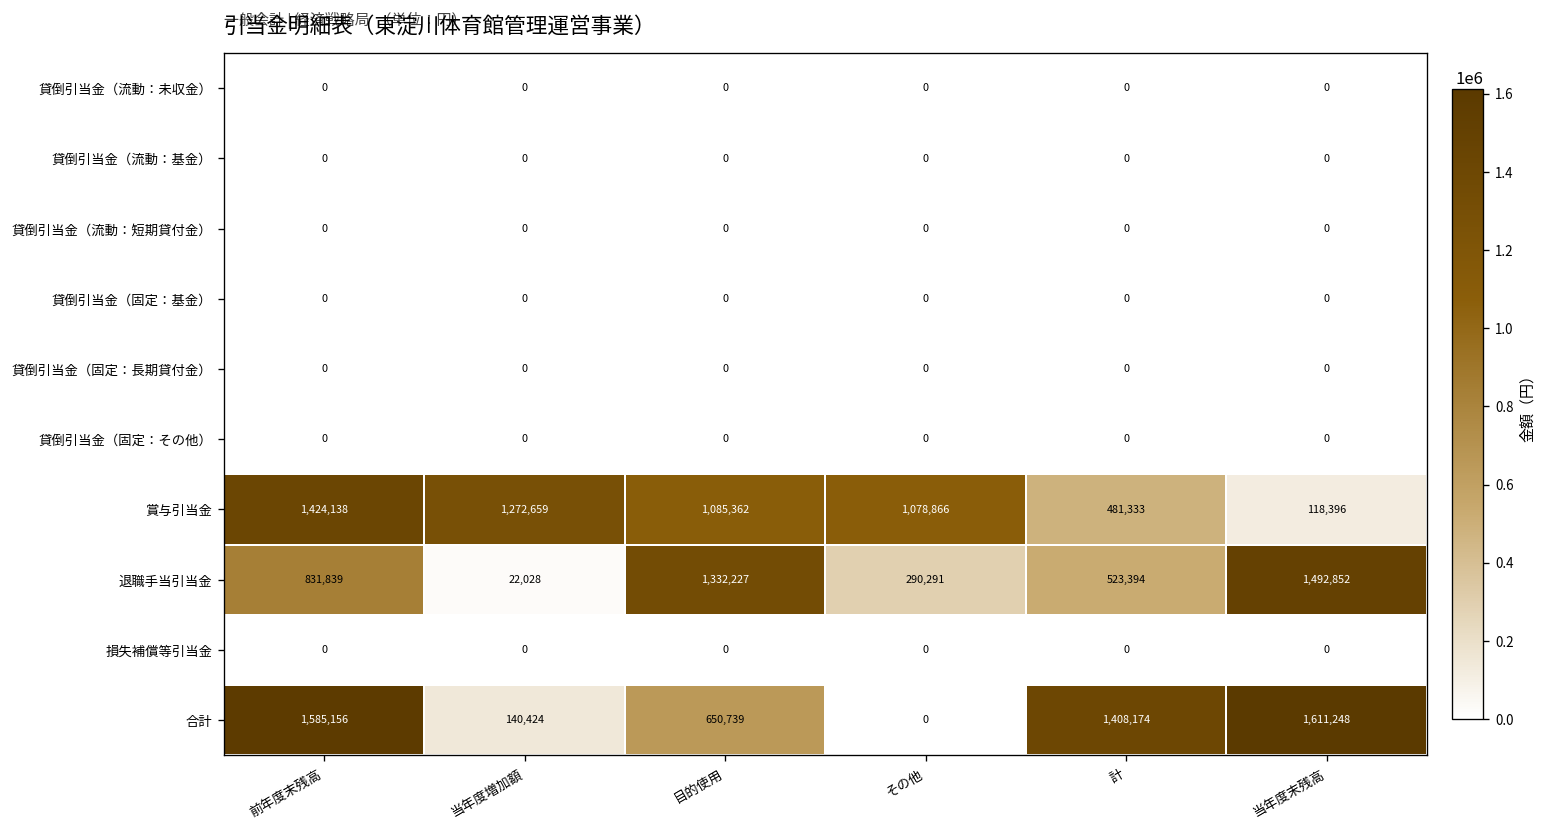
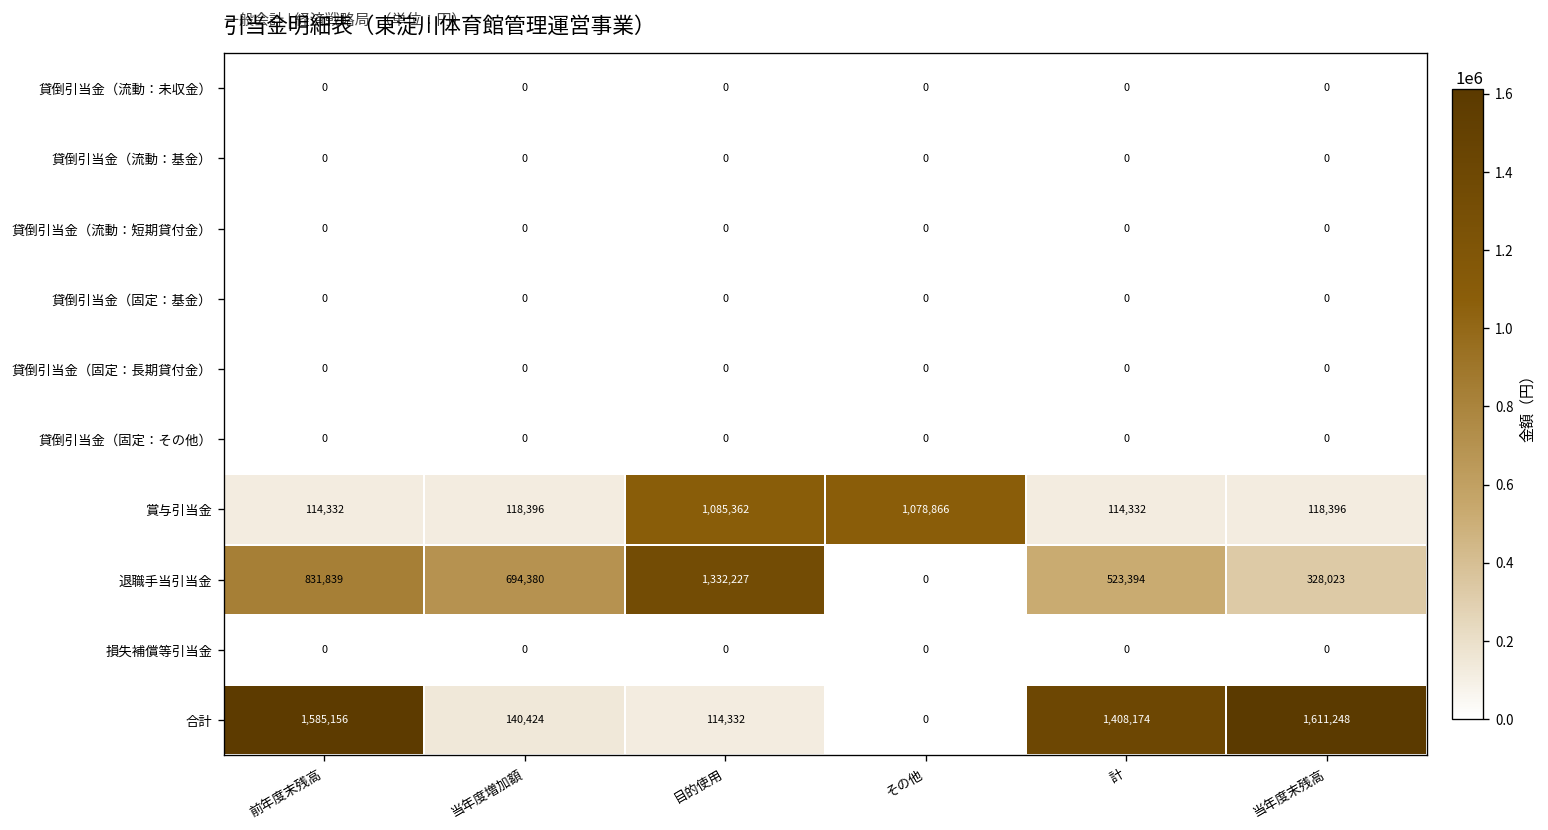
  {
    "貸倒引当金（流動：未収金）": {
      "前年度末残高": "0",
      "当年度増加額": "0",
      "目的使用": "0",
      "その他": "0",
      "計": "0",
      "当年度末残高": "0"
    },
    "貸倒引当金（流動：基金）": {
      "前年度末残高": "0",
      "当年度増加額": "0",
      "目的使用": "0",
      "その他": "0",
      "計": "0",
      "当年度末残高": "0"
    },
    "貸倒引当金（流動：短期貸付金）": {
      "前年度末残高": "0",
      "当年度増加額": "0",
      "目的使用": "0",
      "その他": "0",
      "計": "0",
      "当年度末残高": "0"
    },
    "貸倒引当金（固定：基金）": {
      "前年度末残高": "0",
      "当年度増加額": "0",
      "目的使用": "0",
      "その他": "0",
      "計": "0",
      "当年度末残高": "0"
    },
    "貸倒引当金（固定：長期貸付金）": {
      "前年度末残高": "0",
      "当年度増加額": "0",
      "目的使用": "0",
      "その他": "0",
      "計": "0",
      "当年度末残高": "0"
    },
    "貸倒引当金（固定：その他）": {
      "前年度末残高": "0",
      "当年度増加額": "0",
      "目的使用": "0",
      "その他": "0",
      "計": "0",
      "当年度末残高": "0"
    },
    "賞与引当金": {
-     "前年度末残高": "1,424,138",
-     "当年度増加額": "1,272,659",
+     "前年度末残高": "114,332",
+     "当年度増加額": "118,396",
      "目的使用": "1,085,362",
      "その他": "1,078,866",
-     "計": "481,333",
+     "計": "114,332",
      "当年度末残高": "118,396"
    },
    "退職手当引当金": {
      "前年度末残高": "831,839",
-     "当年度増加額": "22,028",
+     "当年度増加額": "694,380",
      "目的使用": "1,332,227",
-     "その他": "290,291",
+     "その他": "0",
      "計": "523,394",
-     "当年度末残高": "1,492,852"
+     "当年度末残高": "328,023"
    },
    "損失補償等引当金": {
      "前年度末残高": "0",
      "当年度増加額": "0",
      "目的使用": "0",
      "その他": "0",
      "計": "0",
      "当年度末残高": "0"
    },
    "合計": {
      "前年度末残高": "1,585,156",
      "当年度増加額": "140,424",
-     "目的使用": "650,739",
+     "目的使用": "114,332",
      "その他": "0",
      "計": "1,408,174",
      "当年度末残高": "1,611,248"
    }
  }
